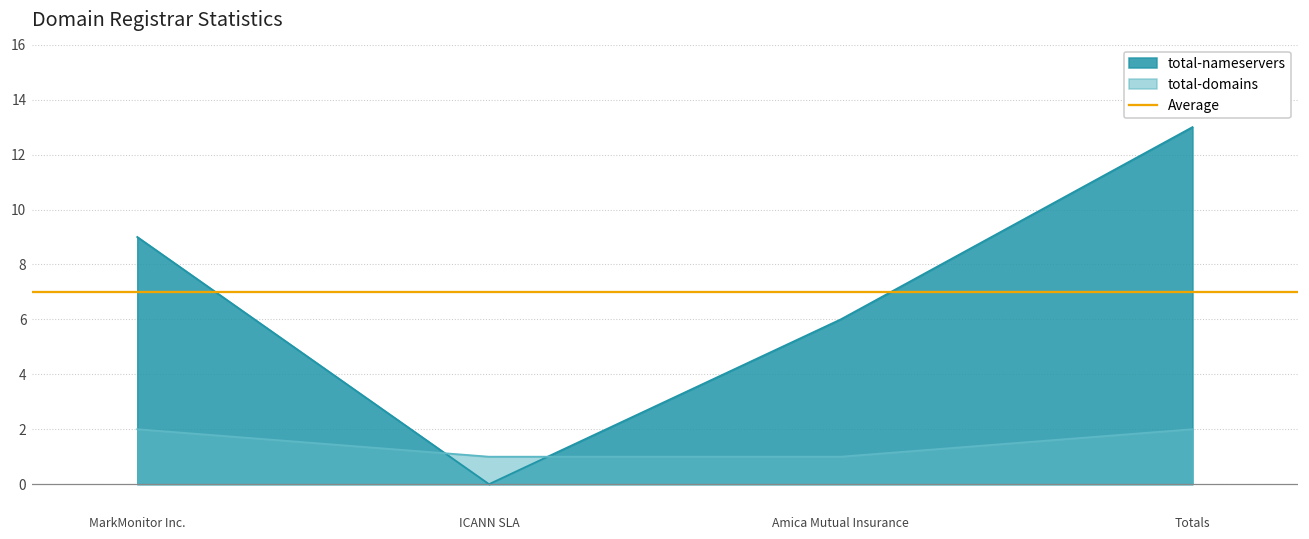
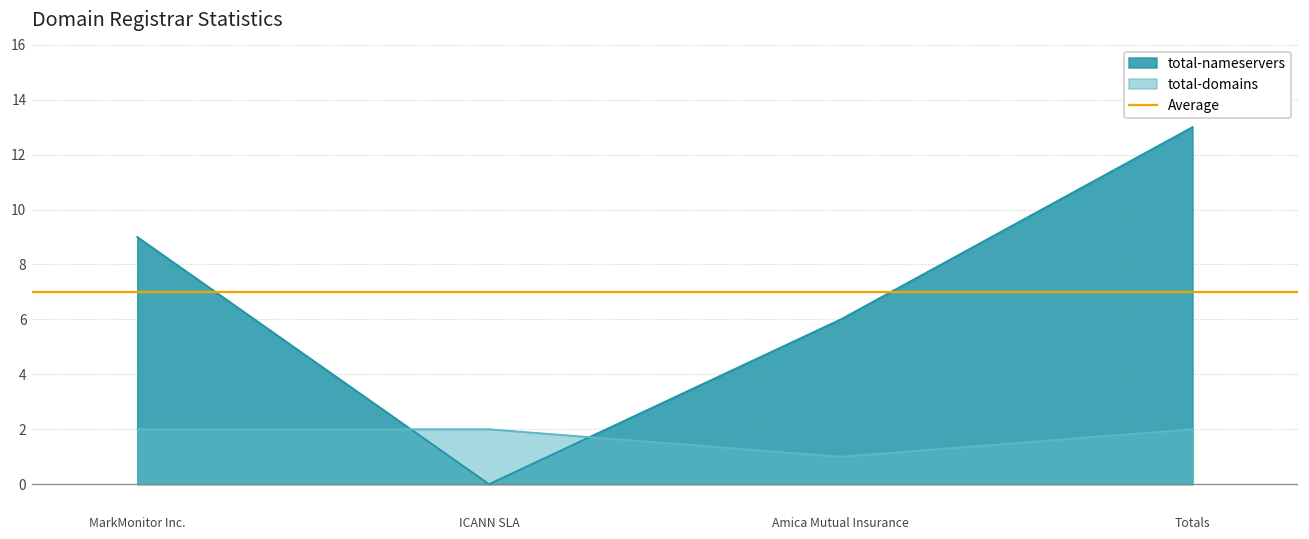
  {
    "total-nameservers": {
      "MarkMonitor Inc.": 9,
      "ICANN SLA": 0,
      "Amica Mutual Insurance": 6,
      "Totals": 13
    },
    "total-domains": {
      "MarkMonitor Inc.": 2,
-     "ICANN SLA": 1,
+     "ICANN SLA": 2,
      "Amica Mutual Insurance": 1,
      "Totals": 2
    }
  }
